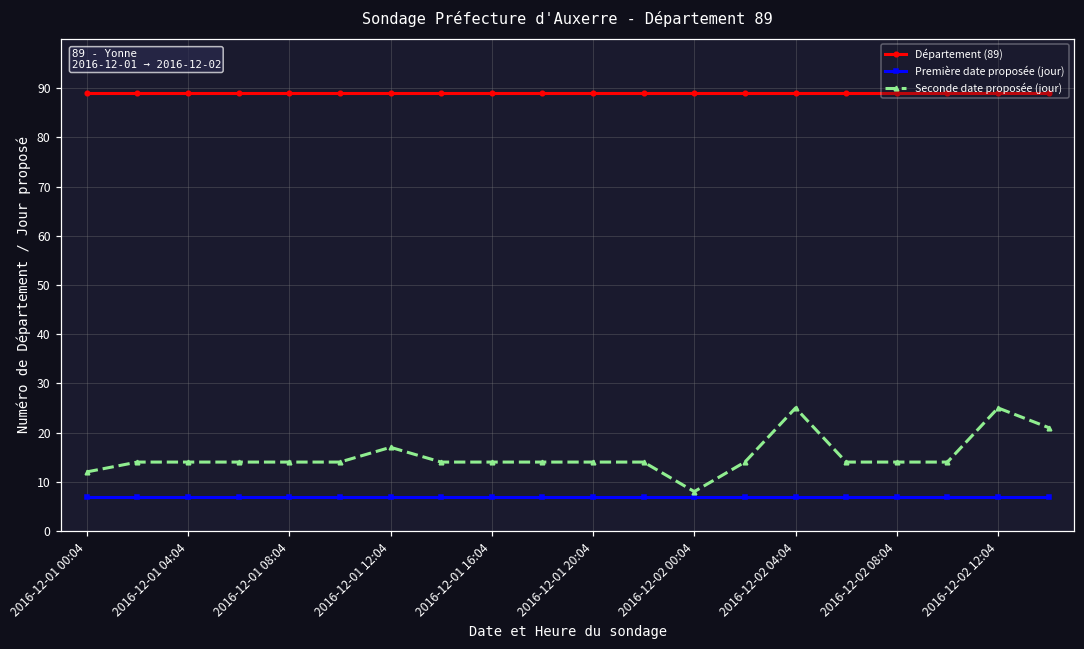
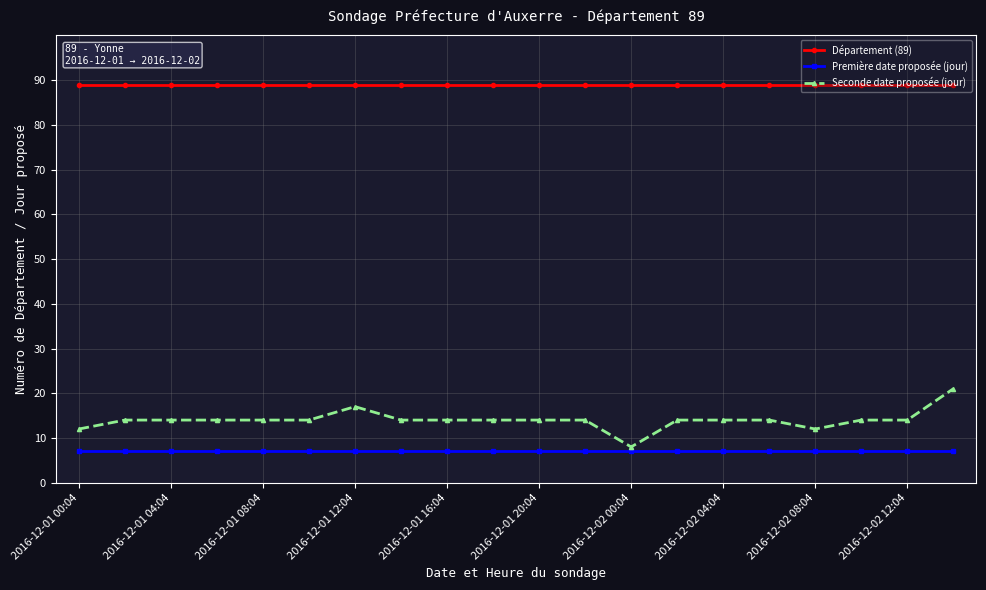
  {
    "Département (89)": {
      "2016-12-01 08:04": 89,
      "2016-12-01 12:04": 89,
      "2016-12-01 16:04": 89,
      "2016-12-01 20:04": 89,
      "2016-12-02 00:04": 89,
      "2016-12-02 04:04": 89
    },
    "Première date proposée (jour)": {
      "2016-12-01 00:04": 7,
      "2016-12-01 04:04": 7,
      "2016-12-01 08:04": 7,
      "2016-12-01 12:04": 7,
      "2016-12-01 16:04": 7,
      "2016-12-01 20:04": 7,
      "2016-12-02 00:04": 7,
      "2016-12-02 04:04": 7,
      "2016-12-02 08:04": 7,
      "2016-12-02 12:04": 7
    },
    "Seconde date proposée (jour)": {
      "2016-12-01 00:04": 12,
      "2016-12-01 04:04": 14,
      "2016-12-01 08:04": 14,
      "2016-12-01 12:04": 17,
      "2016-12-01 16:04": 14,
      "2016-12-01 20:04": 14,
      "2016-12-02 00:04": 8,
-     "2016-12-02 04:04": 25,
-     "2016-12-02 08:04": 14,
-     "2016-12-02 12:04": 25
+     "2016-12-02 04:04": 14,
+     "2016-12-02 08:04": 12,
+     "2016-12-02 12:04": 14
    }
  }
